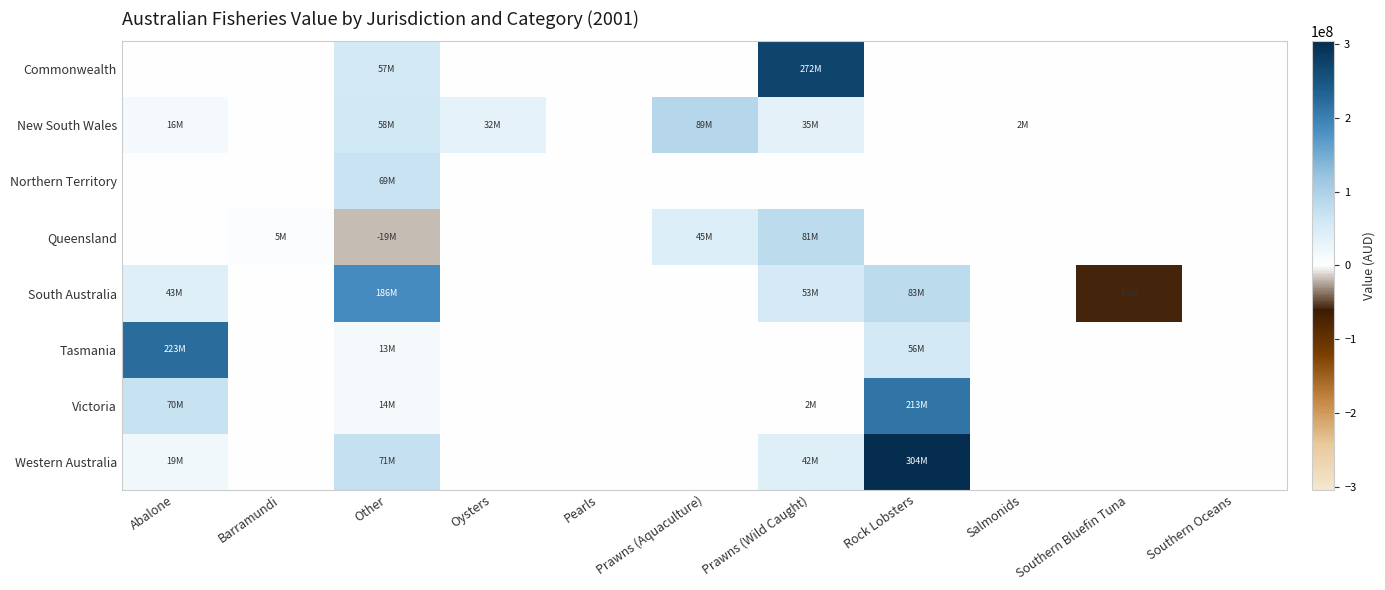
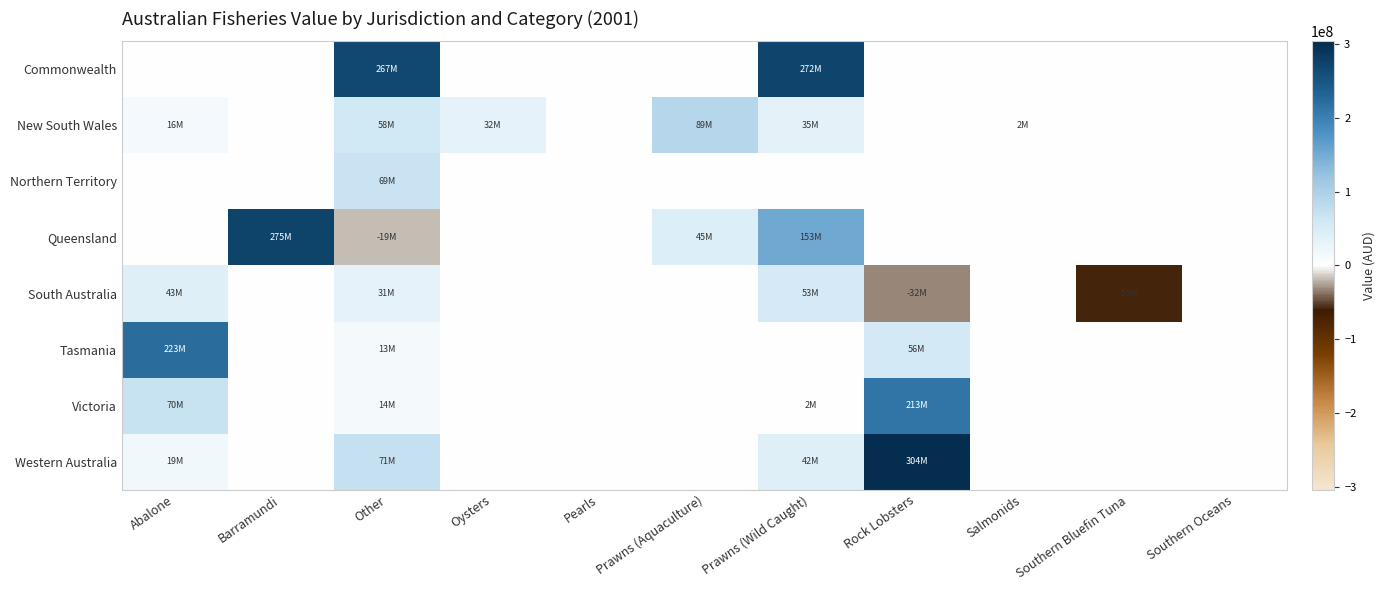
  {
    "Commonwealth": {
-     "Other": "57M",
+     "Other": "267M",
      "Prawns (Wild Caught)": "272M"
    },
    "New South Wales": {
      "Abalone": "16M",
      "Other": "58M",
      "Oysters": "32M",
      "Prawns (Aquaculture)": "89M",
      "Prawns (Wild Caught)": "35M",
      "Salmonids": "2M"
    },
    "Northern Territory": {
      "Other": "69M"
    },
    "Queensland": {
-     "Barramundi": "5M",
+     "Barramundi": "275M",
      "Other": "-19M",
      "Prawns (Aquaculture)": "45M",
-     "Prawns (Wild Caught)": "81M"
+     "Prawns (Wild Caught)": "153M"
    },
    "South Australia": {
      "Abalone": "43M",
-     "Other": "186M",
+     "Other": "31M",
      "Prawns (Wild Caught)": "53M",
-     "Rock Lobsters": "83M"
+     "Rock Lobsters": "-32M"
    },
    "Tasmania": {
      "Abalone": "223M",
      "Other": "13M",
      "Rock Lobsters": "56M"
    },
    "Victoria": {
      "Abalone": "70M",
      "Other": "14M",
      "Prawns (Wild Caught)": "2M",
      "Rock Lobsters": "213M"
    },
    "Western Australia": {
      "Abalone": "19M",
      "Other": "71M",
      "Prawns (Wild Caught)": "42M",
      "Rock Lobsters": "304M"
    }
  }
